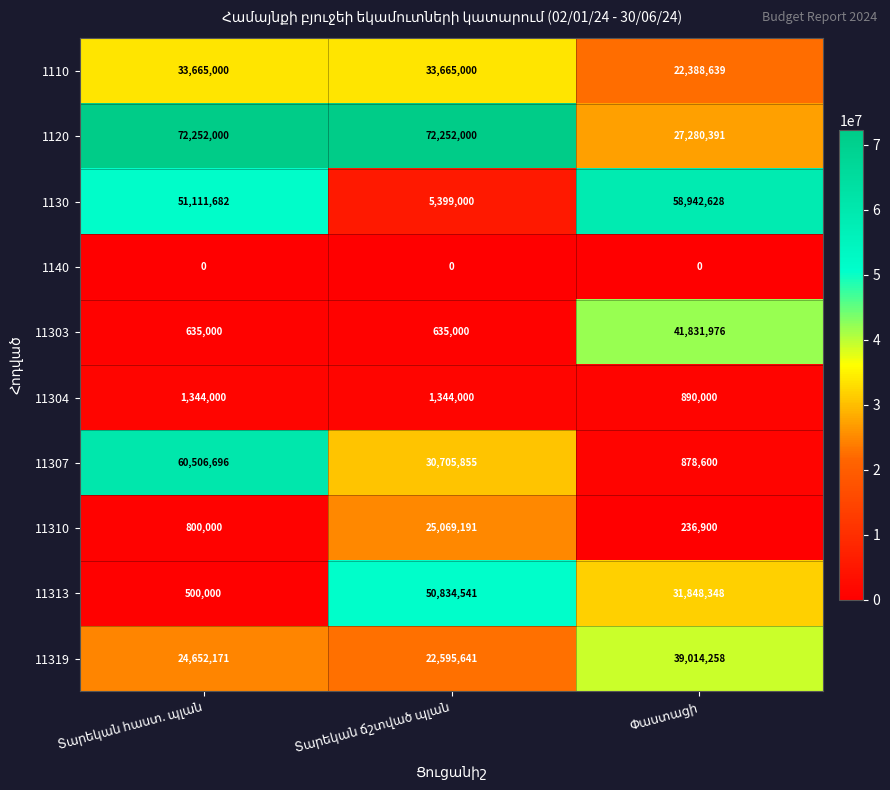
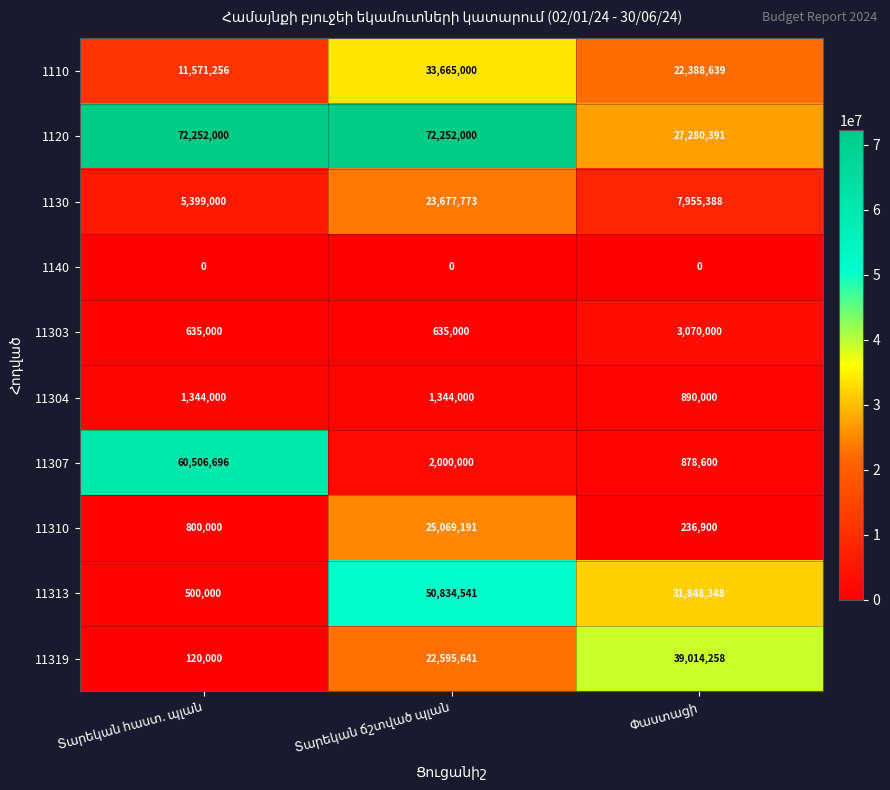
  {
    "1110": {
-     "Տարեկան հաստ. պլան": "33,665,000",
+     "Տարեկան հաստ. պլան": "11,571,256",
      "Տարեկան ճշտված պլան": "33,665,000",
      "Փաստացի": "22,388,639"
    },
    "1120": {
      "Տարեկան հաստ. պլան": "72,252,000",
      "Տարեկան ճշտված պլան": "72,252,000",
      "Փաստացի": "27,280,391"
    },
    "1130": {
-     "Տարեկան հաստ. պլան": "51,111,682",
-     "Տարեկան ճշտված պլան": "5,399,000",
-     "Փաստացի": "58,942,628"
+     "Տարեկան հաստ. պլան": "5,399,000",
+     "Տարեկան ճշտված պլան": "23,677,773",
+     "Փաստացի": "7,955,388"
    },
    "1140": {
      "Տարեկան հաստ. պլան": "0",
      "Տարեկան ճշտված պլան": "0",
      "Փաստացի": "0"
    },
    "11303": {
      "Տարեկան հաստ. պլան": "635,000",
      "Տարեկան ճշտված պլան": "635,000",
-     "Փաստացի": "41,831,976"
+     "Փաստացի": "3,070,000"
    },
    "11304": {
      "Տարեկան հաստ. պլան": "1,344,000",
      "Տարեկան ճշտված պլան": "1,344,000",
      "Փաստացի": "890,000"
    },
    "11307": {
      "Տարեկան հաստ. պլան": "60,506,696",
-     "Տարեկան ճշտված պլան": "30,705,855",
+     "Տարեկան ճշտված պլան": "2,000,000",
      "Փաստացի": "878,600"
    },
    "11310": {
      "Տարեկան հաստ. պլան": "800,000",
      "Տարեկան ճշտված պլան": "25,069,191",
      "Փաստացի": "236,900"
    },
    "11313": {
      "Տարեկան հաստ. պլան": "500,000",
      "Տարեկան ճշտված պլան": "50,834,541",
      "Փաստացի": "31,848,348"
    },
    "11319": {
-     "Տարեկան հաստ. պլան": "24,652,171",
+     "Տարեկան հաստ. պլան": "120,000",
      "Տարեկան ճշտված պլան": "22,595,641",
      "Փաստացի": "39,014,258"
    }
  }
